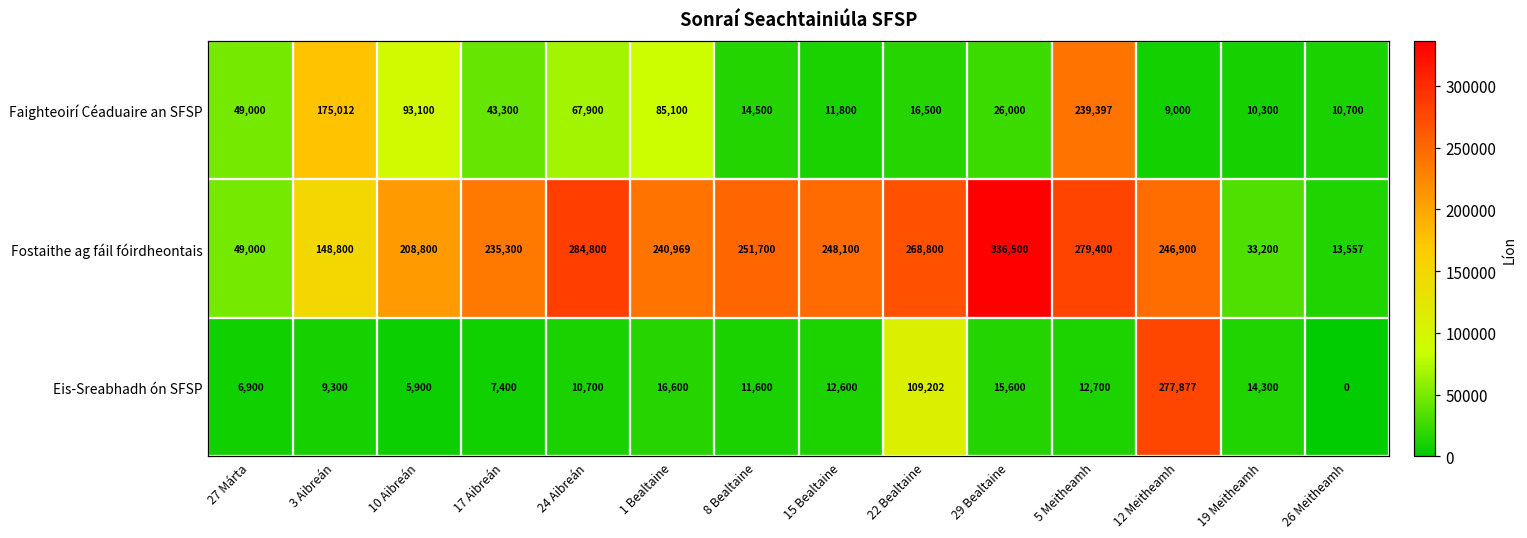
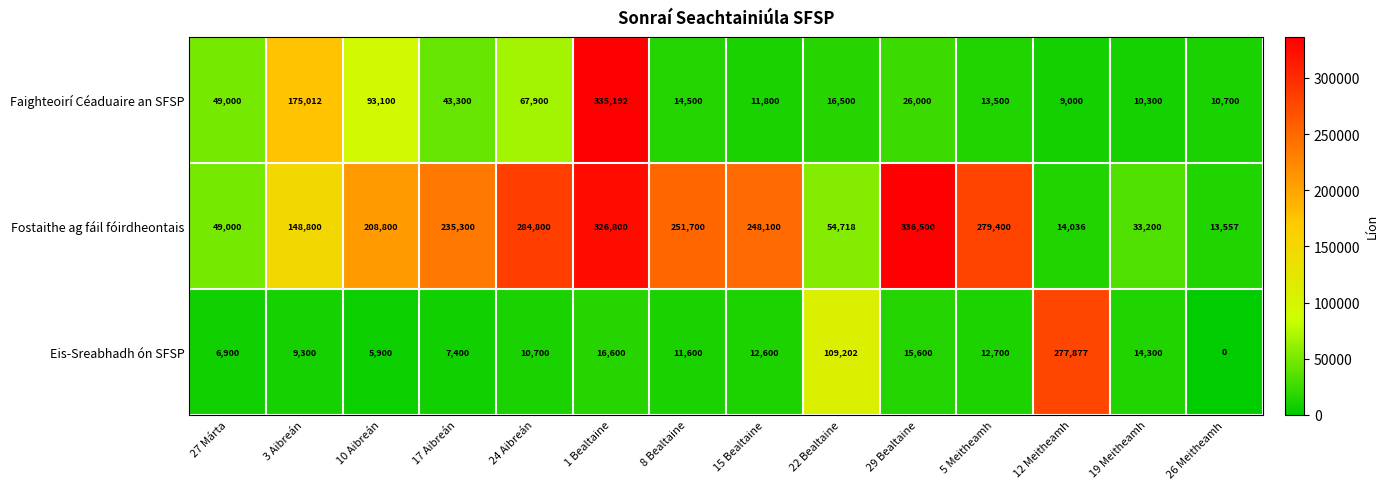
  {
    "Faighteoirí Céaduaire an SFSP": {
      "27 Márta": "49,000",
      "3 Aibreán": "175,012",
      "10 Aibreán": "93,100",
      "17 Aibreán": "43,300",
      "24 Aibreán": "67,900",
-     "1 Bealtaine": "85,100",
+     "1 Bealtaine": "335,192",
      "8 Bealtaine": "14,500",
      "15 Bealtaine": "11,800",
      "22 Bealtaine": "16,500",
      "29 Bealtaine": "26,000",
-     "5 Meitheamh": "239,397",
+     "5 Meitheamh": "13,500",
      "12 Meitheamh": "9,000",
      "19 Meitheamh": "10,300",
      "26 Meitheamh": "10,700"
    },
    "Fostaithe ag fáil fóirdheontais": {
      "27 Márta": "49,000",
      "3 Aibreán": "148,800",
      "10 Aibreán": "208,800",
      "17 Aibreán": "235,300",
      "24 Aibreán": "284,800",
-     "1 Bealtaine": "240,969",
+     "1 Bealtaine": "326,800",
      "8 Bealtaine": "251,700",
      "15 Bealtaine": "248,100",
-     "22 Bealtaine": "268,800",
+     "22 Bealtaine": "54,718",
      "29 Bealtaine": "336,500",
      "5 Meitheamh": "279,400",
-     "12 Meitheamh": "246,900",
+     "12 Meitheamh": "14,036",
      "19 Meitheamh": "33,200",
      "26 Meitheamh": "13,557"
    },
    "Eis-Sreabhadh ón SFSP": {
      "27 Márta": "6,900",
      "3 Aibreán": "9,300",
      "10 Aibreán": "5,900",
      "17 Aibreán": "7,400",
      "24 Aibreán": "10,700",
      "1 Bealtaine": "16,600",
      "8 Bealtaine": "11,600",
      "15 Bealtaine": "12,600",
      "22 Bealtaine": "109,202",
      "29 Bealtaine": "15,600",
      "5 Meitheamh": "12,700",
      "12 Meitheamh": "277,877",
      "19 Meitheamh": "14,300",
      "26 Meitheamh": "0"
    }
  }
